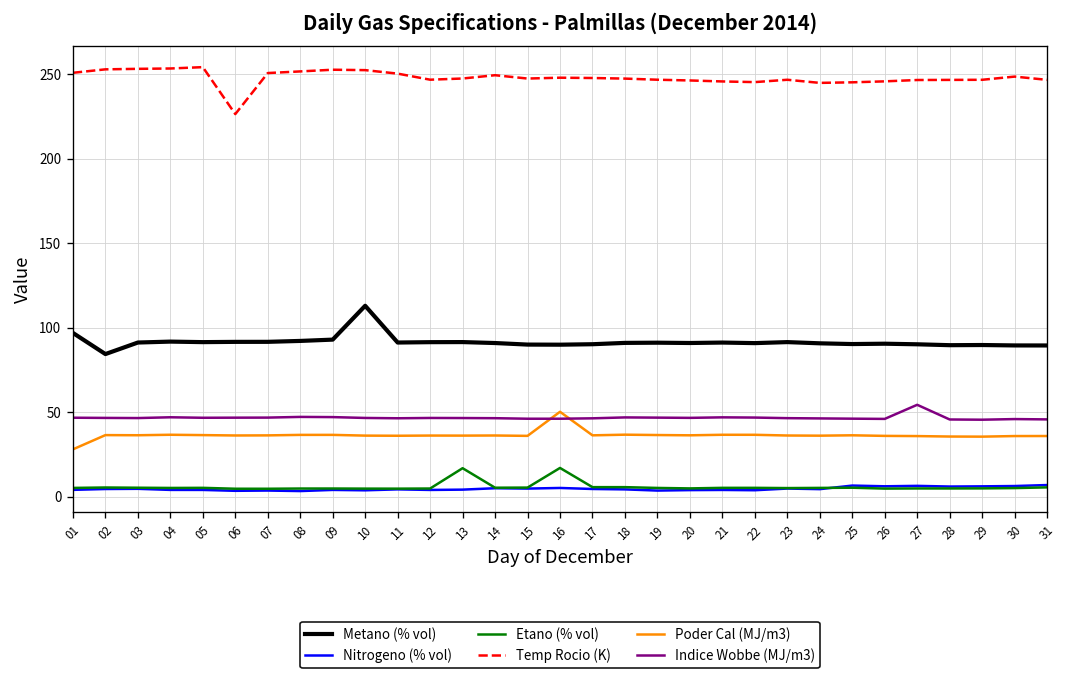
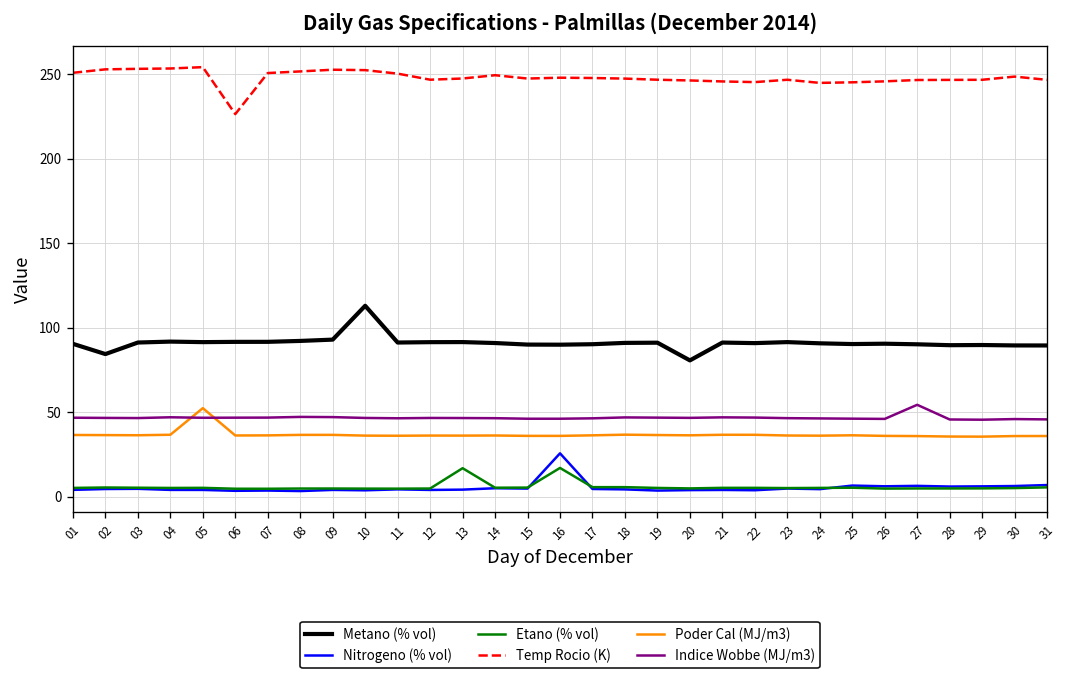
  {
    "Metano (% vol)": {
-     "01": 97,
+     "01": 90,
      "02": 84,
      "03": 91,
      "04": 92,
      "05": 91,
      "06": 92,
      "07": 92,
      "08": 92,
      "09": 93,
      "10": 113,
      "11": 91,
      "12": 91,
      "13": 91,
      "14": 91,
      "15": 90,
      "16": 90,
      "17": 90,
      "18": 91,
      "19": 91,
-     "20": 91,
+     "20": 81,
      "21": 91,
      "22": 91,
      "23": 91,
      "24": 91,
      "25": 90,
      "26": 90,
      "27": 90,
      "28": 90,
      "29": 90,
      "30": 89,
      "31": 89
    },
    "Nitrogeno (% vol)": {
      "13": 4,
-     "16": 5
+     "16": 26
    },
    "Etano (% vol)": {
      "13": 17,
      "16": 17
    },
    "Temp Rocio (K)": {
      "01": 251,
      "02": 253,
      "03": 253,
      "04": 253,
      "05": 254,
      "06": 226,
      "07": 251,
      "08": 252,
      "09": 253,
      "10": 252,
      "11": 250,
      "12": 247,
      "13": 247,
      "14": 249,
      "15": 247,
      "16": 248,
      "17": 248,
      "18": 247,
      "19": 247,
      "20": 246,
      "21": 246,
      "22": 245,
      "23": 247,
      "24": 245,
      "25": 245,
      "26": 246,
      "27": 246,
      "28": 247,
      "29": 247,
      "30": 248,
      "31": 247
    },
    "Poder Cal (MJ/m3)": {
-     "01": 28,
+     "01": 36,
      "02": 36,
      "03": 36,
      "04": 37,
-     "05": 36,
+     "05": 52,
      "06": 36,
      "07": 36,
      "08": 37,
      "09": 37,
      "10": 36,
      "11": 36,
      "12": 36,
      "13": 36,
      "14": 36,
      "15": 36,
-     "16": 50,
+     "16": 36,
      "17": 36,
      "18": 37,
      "19": 36,
      "20": 36,
      "21": 37,
      "22": 37,
      "23": 36,
      "24": 36,
      "25": 36,
      "26": 36,
      "27": 36,
      "28": 36,
      "29": 35,
      "30": 36,
      "31": 36
    },
    "Indice Wobbe (MJ/m3)": {
      "01": 47,
      "02": 47,
      "03": 46,
      "04": 47,
      "05": 47,
      "06": 47,
      "07": 47,
      "08": 47,
      "09": 47,
      "10": 47,
      "11": 46,
      "12": 47,
      "13": 47,
      "14": 46,
      "15": 46,
      "16": 46,
      "17": 46,
      "18": 47,
      "19": 47,
      "20": 47,
      "21": 47,
      "22": 47,
      "23": 46,
      "24": 46,
      "25": 46,
      "26": 46,
      "27": 54,
      "28": 46,
      "29": 46,
      "30": 46,
      "31": 46
    }
  }
